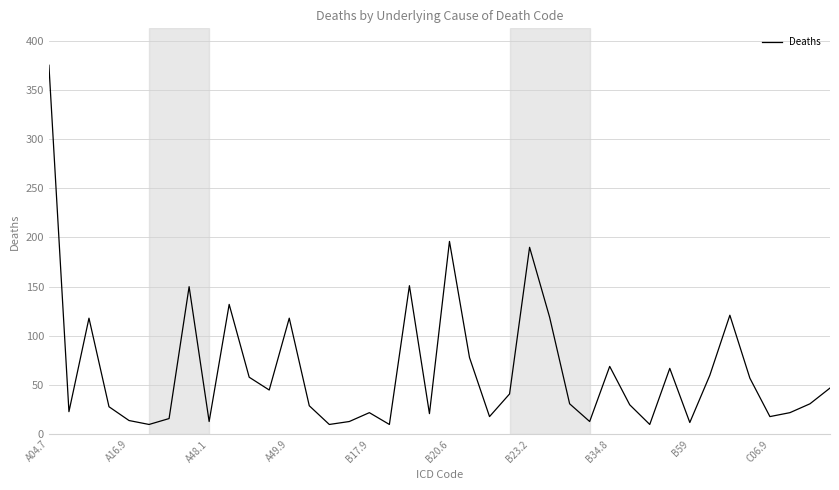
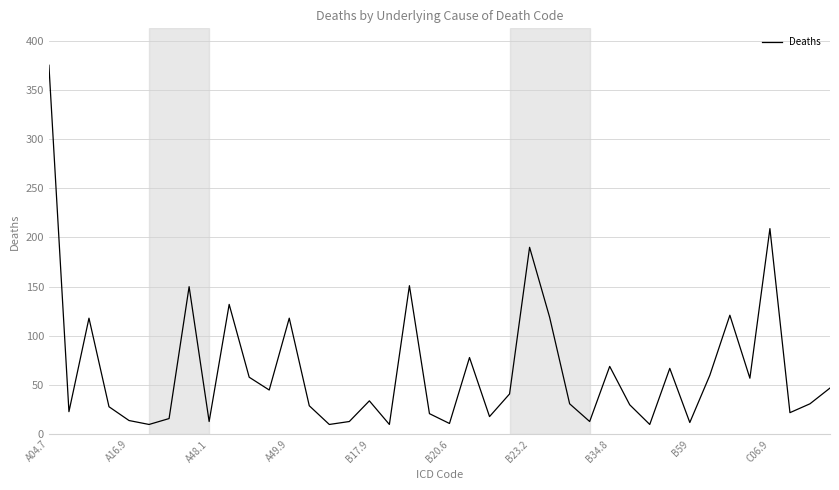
  {
    "A04.7": 380,
    "A16.9": 10,
    "A48.1": 10,
    "A49.9": 120,
-   "B17.9": 20,
-   "B20.6": 200,
+   "B17.9": 30,
+   "B20.6": 10,
    "B23.2": 190,
    "B34.8": 70,
    "B59": 10,
-   "C06.9": 20
+   "C06.9": 210
  }
